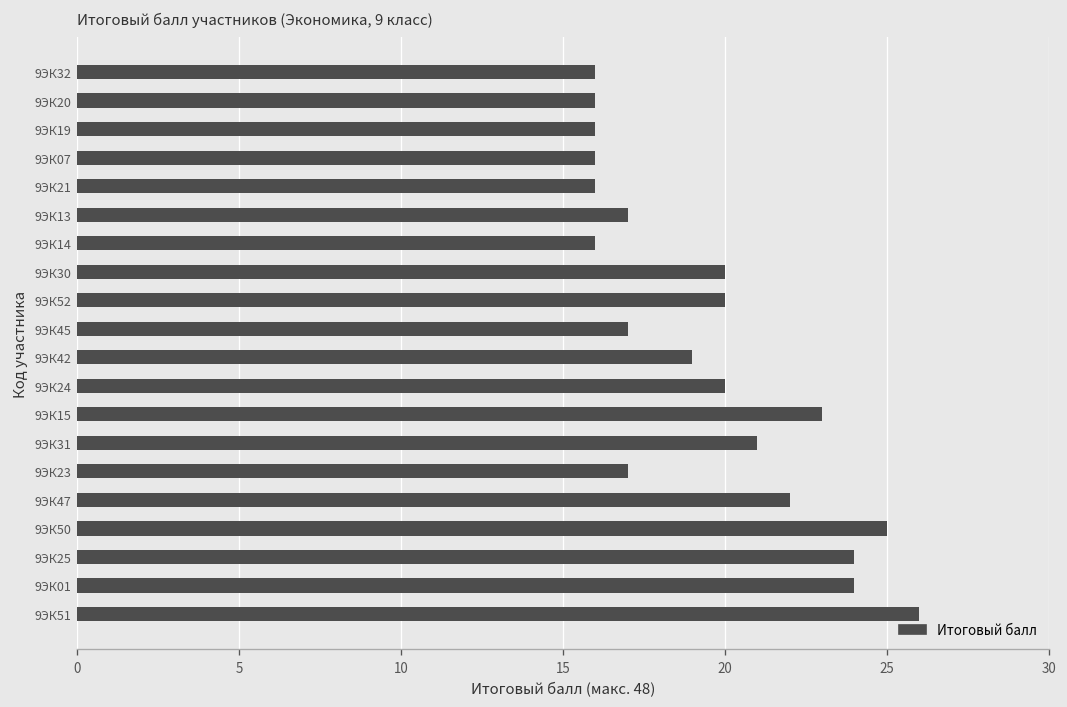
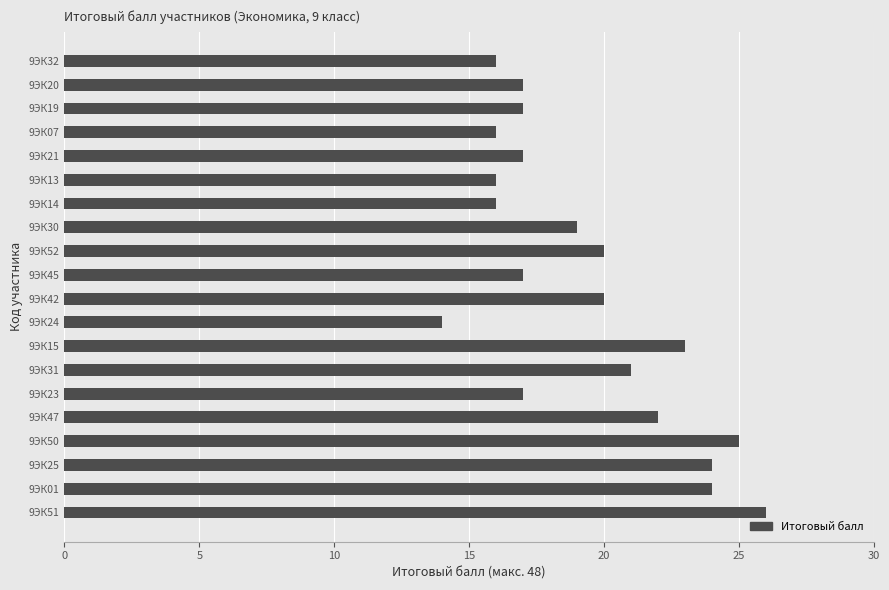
  {
    "9ЭК32": 16,
-   "9ЭК20": 16,
-   "9ЭК19": 16,
+   "9ЭК20": 17,
+   "9ЭК19": 17,
    "9ЭК07": 16,
-   "9ЭК21": 16,
-   "9ЭК13": 17,
+   "9ЭК21": 17,
+   "9ЭК13": 16,
    "9ЭК14": 16,
-   "9ЭК30": 20,
+   "9ЭК30": 19,
    "9ЭК52": 20,
    "9ЭК45": 17,
-   "9ЭК42": 19,
-   "9ЭК24": 20,
+   "9ЭК42": 20,
+   "9ЭК24": 14,
    "9ЭК15": 23,
    "9ЭК31": 21,
    "9ЭК23": 17,
    "9ЭК47": 22,
    "9ЭК50": 25,
    "9ЭК25": 24,
    "9ЭК01": 24,
    "9ЭК51": 26
  }
